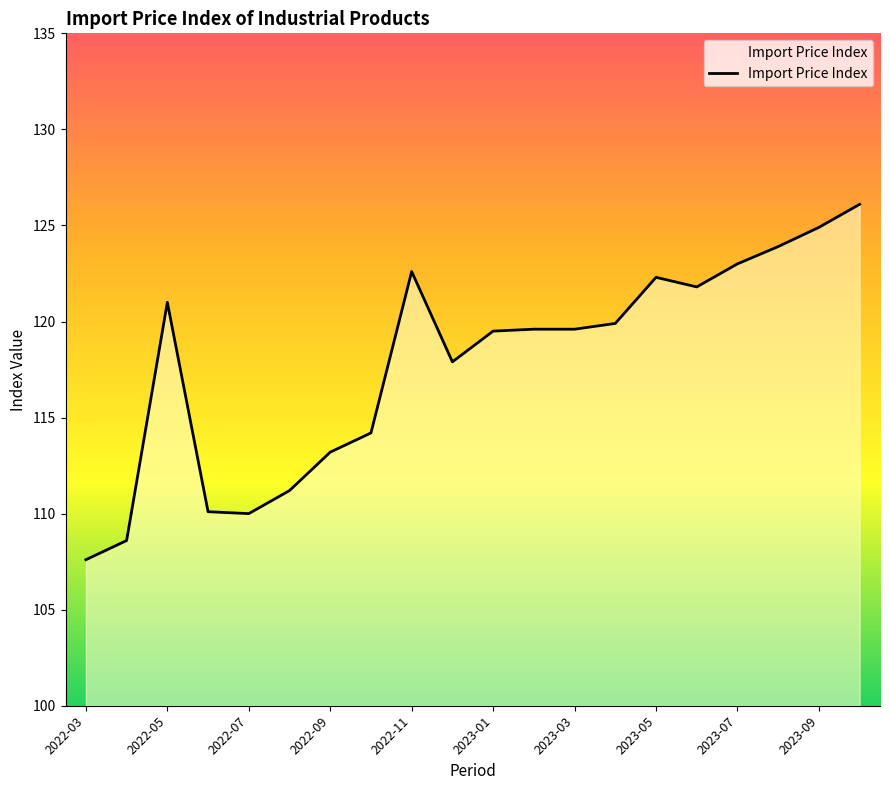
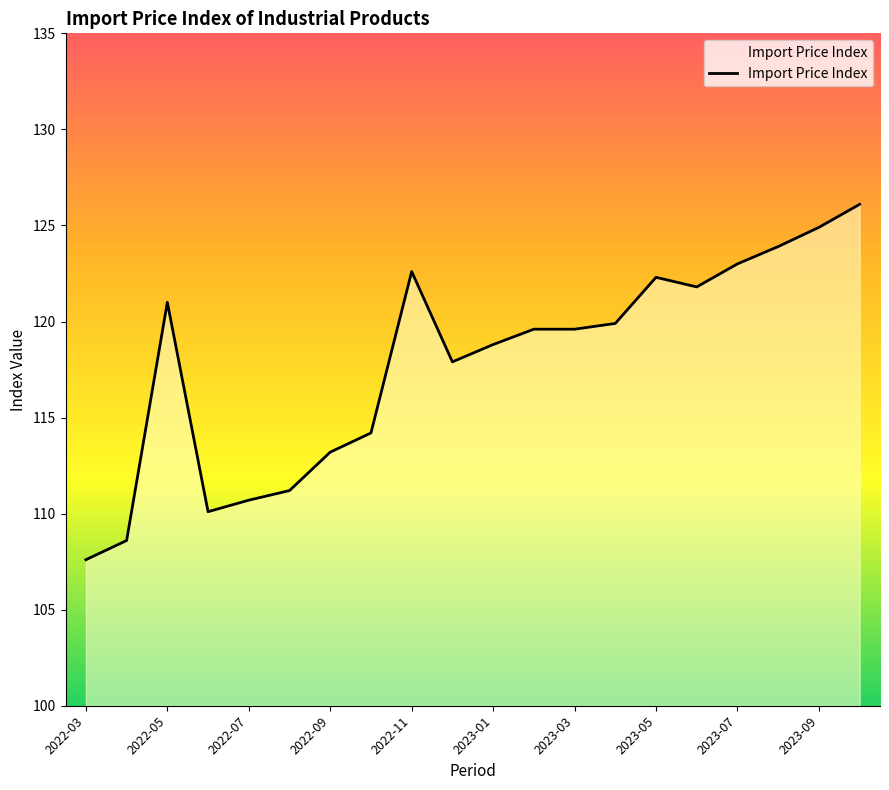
  {
    "2022-03": 107.6,
    "2022-05": 121.0,
-   "2022-07": 110.0,
+   "2022-07": 110.7,
    "2022-09": 113.2,
    "2022-11": 122.6,
-   "2023-01": 119.5,
+   "2023-01": 118.8,
    "2023-03": 119.6,
    "2023-05": 122.3,
    "2023-07": 123.0,
    "2023-09": 124.9
  }
